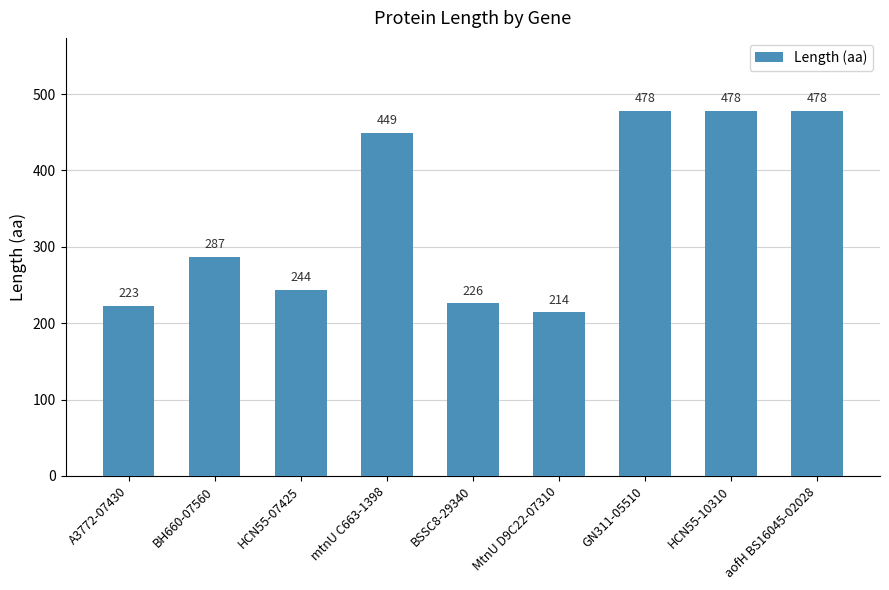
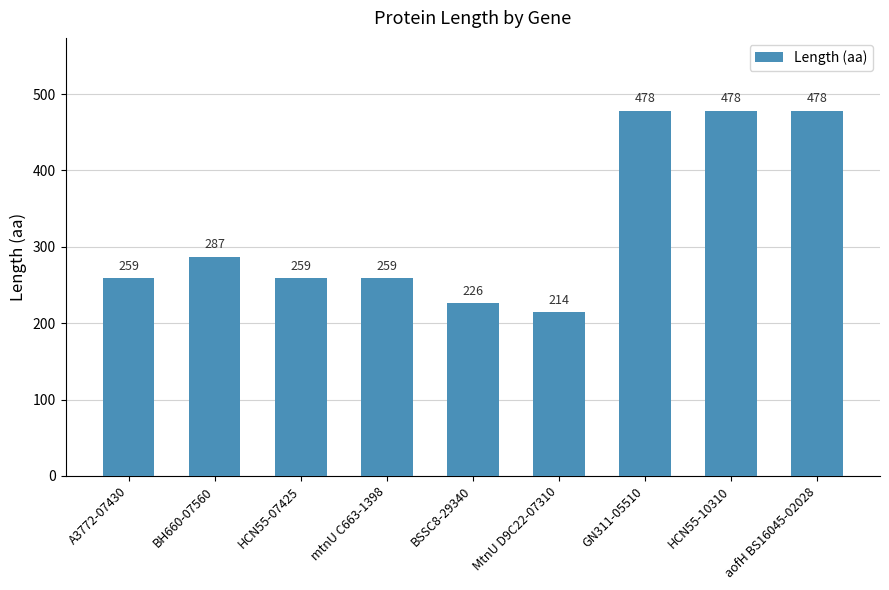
  {
-   "A3772-07430": 223,
+   "A3772-07430": 259,
    "BH660-07560": 287,
-   "HCN55-07425": 244,
-   "mtnU C663-1398": 449,
+   "HCN55-07425": 259,
+   "mtnU C663-1398": 259,
    "BSSC8-29340": 226,
    "MtnU D9C22-07310": 214,
    "GN311-05510": 478,
    "HCN55-10310": 478,
    "aofH BS16045-02028": 478
  }
